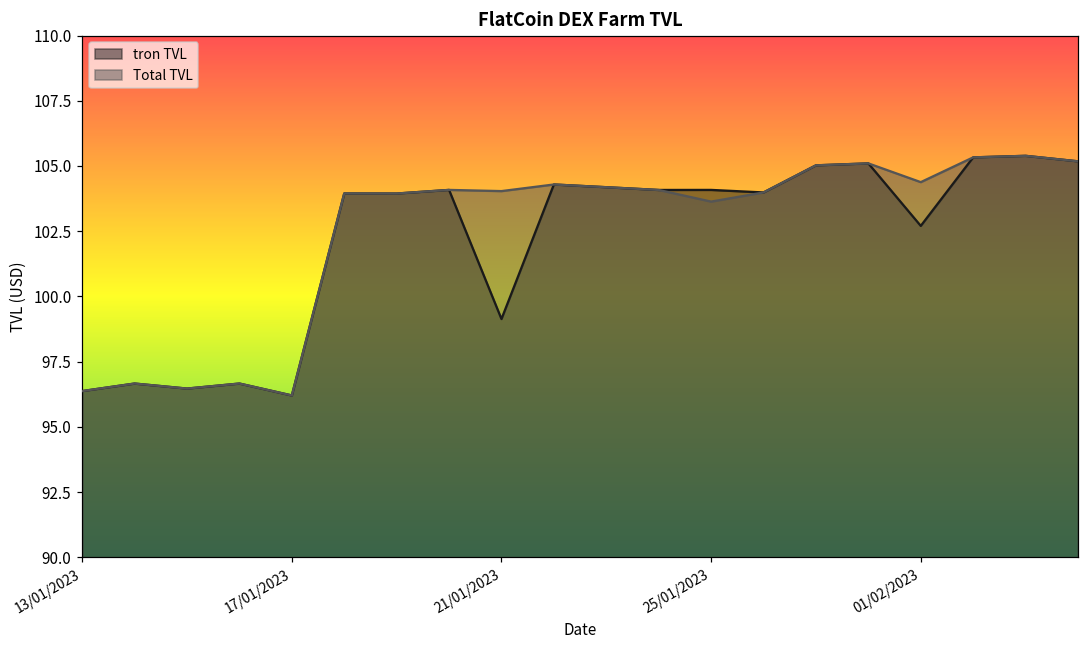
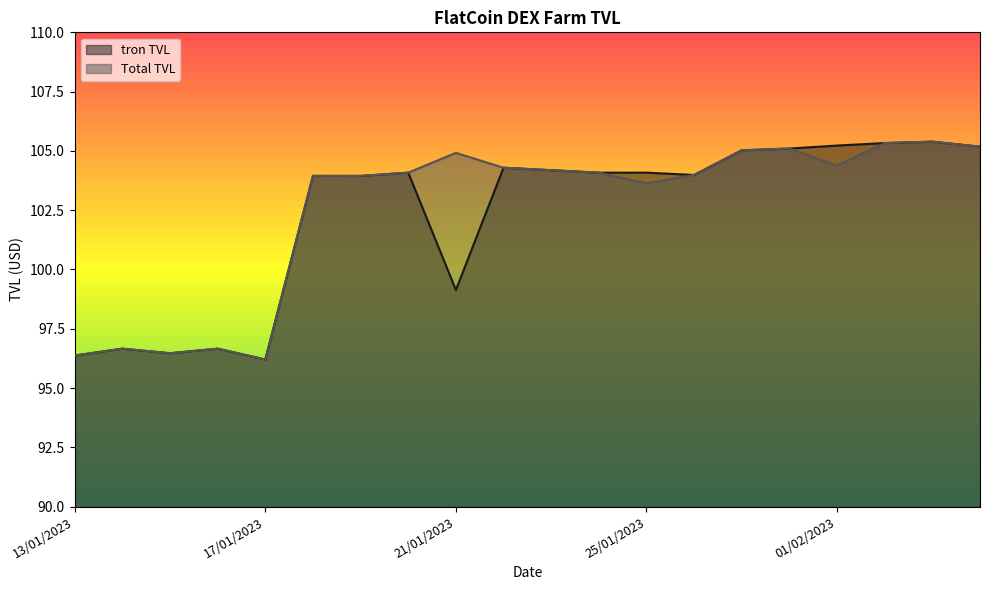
  {
    "tron TVL": {
      "21/01/2023": 99.1,
      "25/01/2023": 104.1,
-     "01/02/2023": 102.7
+     "01/02/2023": 105.2
    },
    "Total TVL": {
-     "21/01/2023": 104.0,
+     "21/01/2023": 104.9,
      "25/01/2023": 103.6,
      "01/02/2023": 104.4
    }
  }
